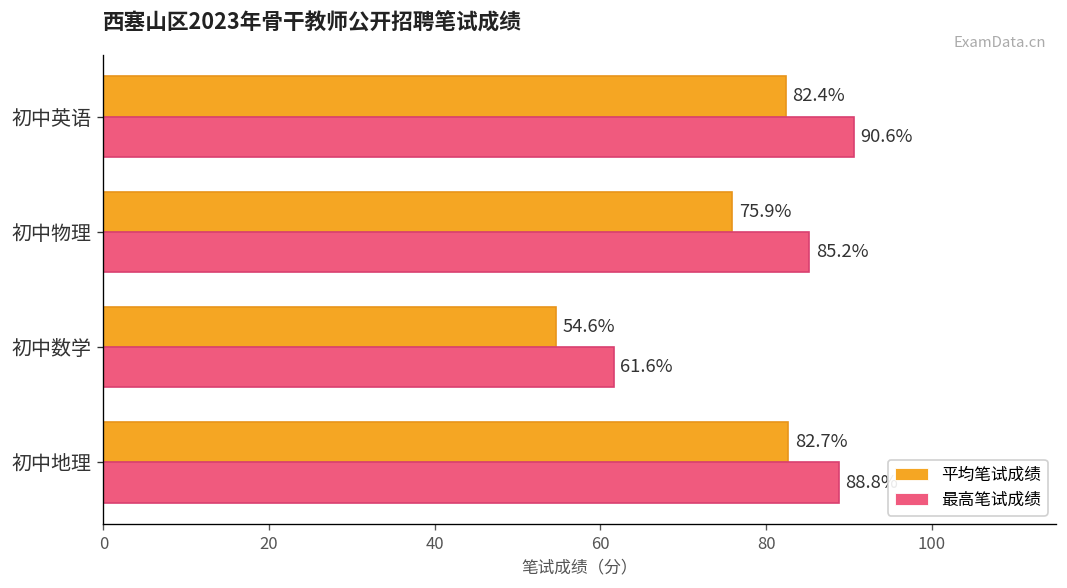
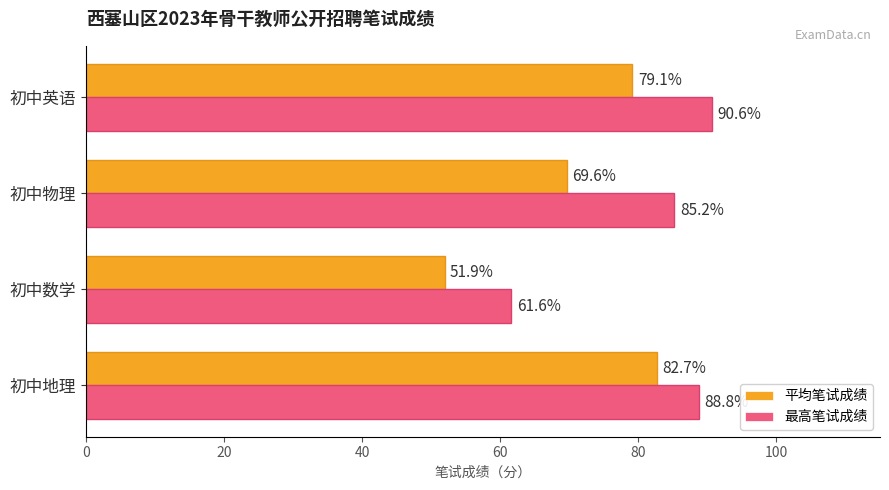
  {
    "平均笔试成绩": {
-     "初中英语": "82.4%",
-     "初中物理": "75.9%",
-     "初中数学": "54.6%",
+     "初中英语": "79.1%",
+     "初中物理": "69.6%",
+     "初中数学": "51.9%",
      "初中地理": "82.7%"
    },
    "最高笔试成绩": {
      "初中英语": "90.6%",
      "初中物理": "85.2%",
      "初中数学": "61.6%"
    }
  }
